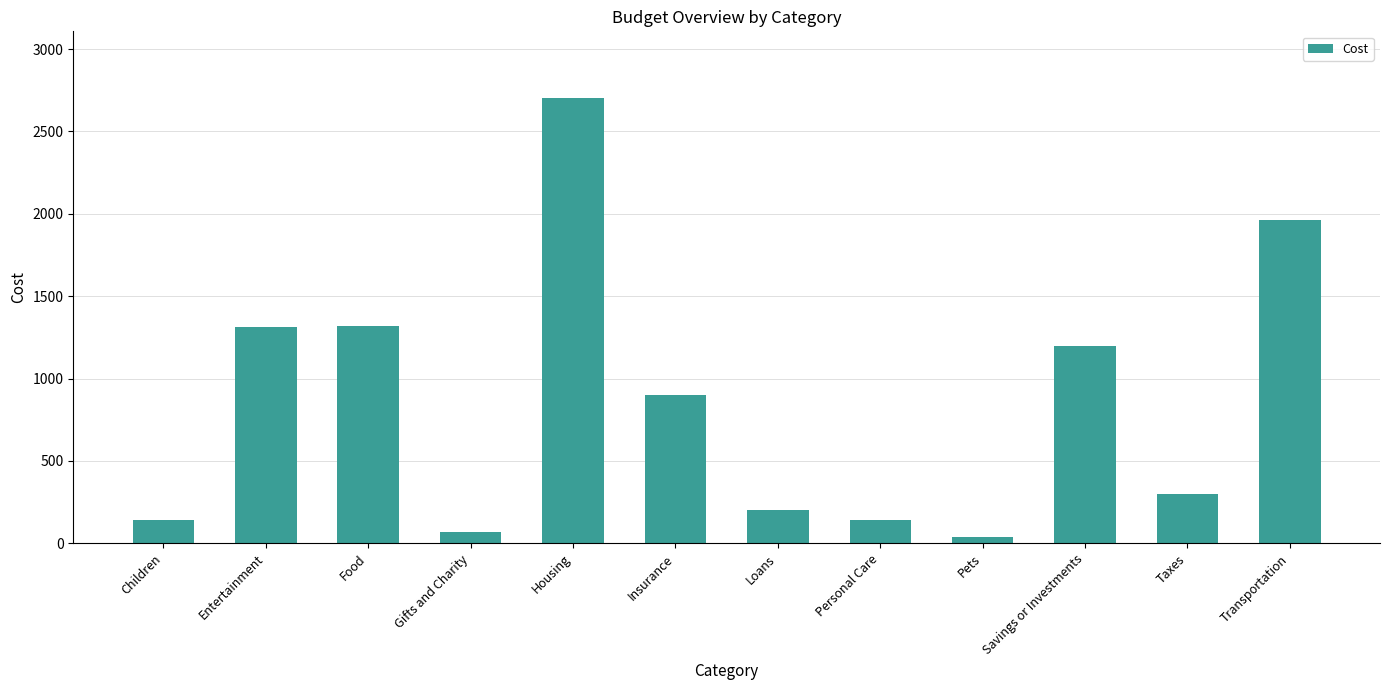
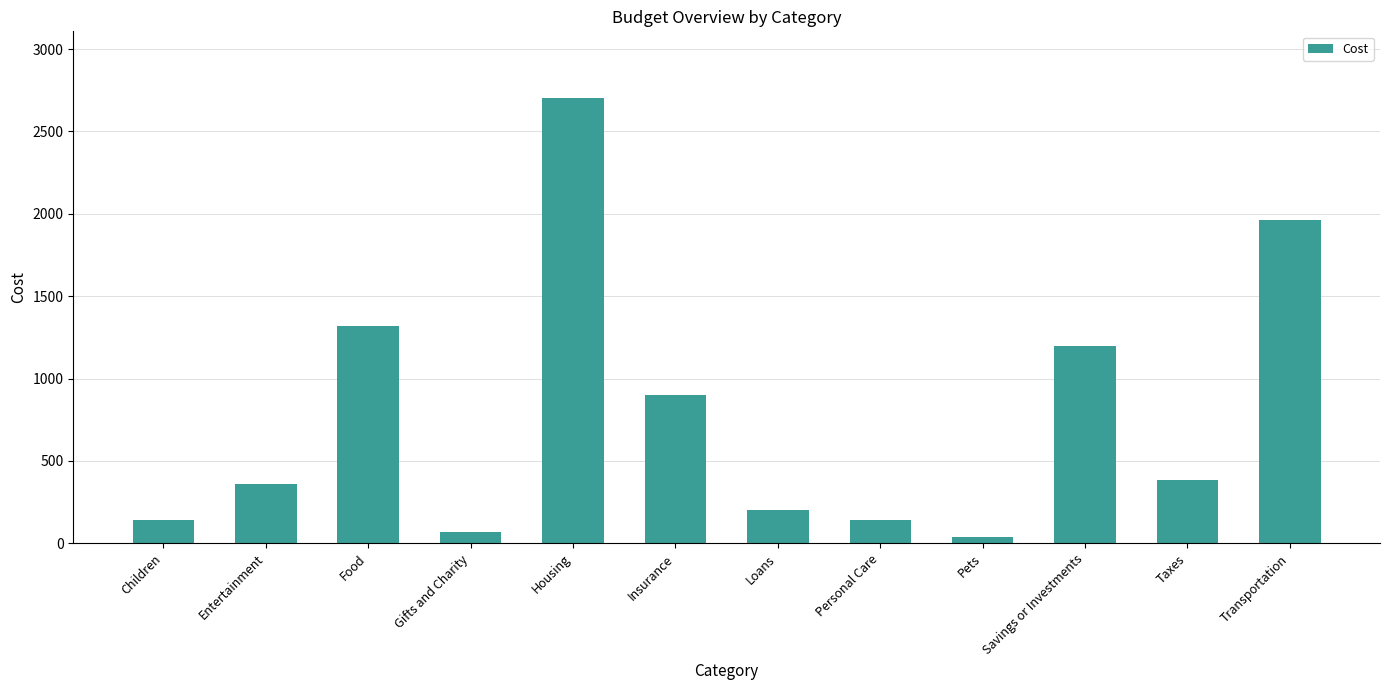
  {
    "Children": 140,
-   "Entertainment": 1310,
+   "Entertainment": 360,
    "Food": 1320,
    "Gifts and Charity": 70,
    "Housing": 2700,
    "Insurance": 900,
    "Loans": 200,
    "Personal Care": 140,
    "Pets": 40,
    "Savings or Investments": 1200,
-   "Taxes": 300,
+   "Taxes": 380,
    "Transportation": 1960
  }
